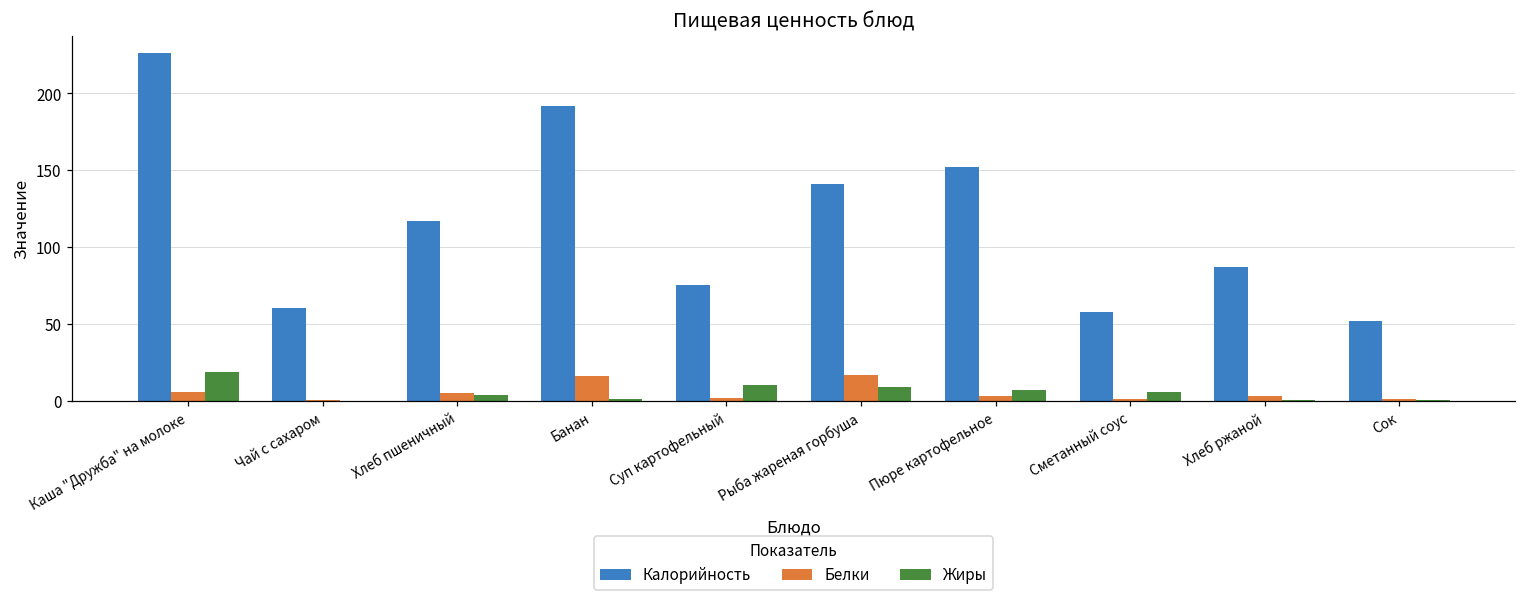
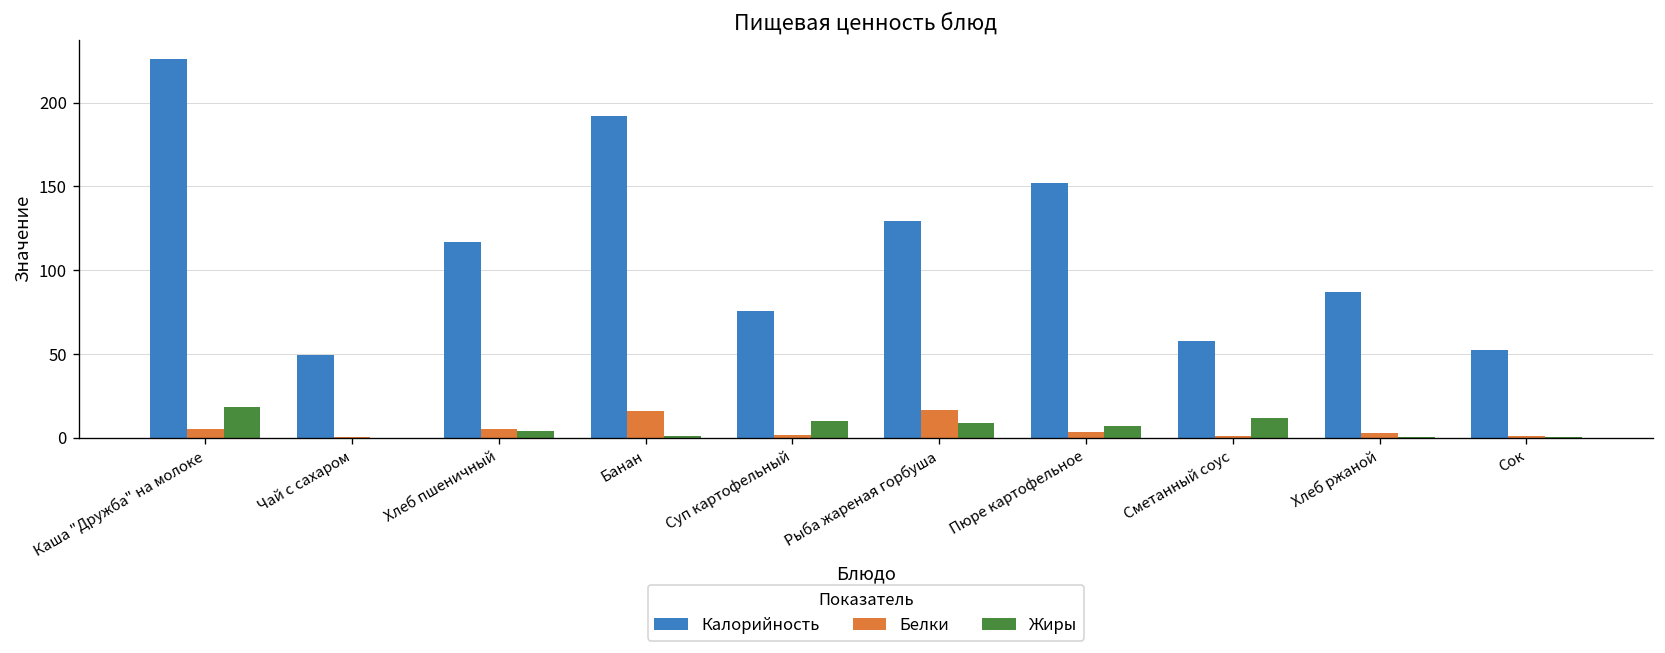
  {
    "Калорийность": {
      "Каша \"Дружба\" на молоке": 226,
-     "Чай с сахаром": 60,
+     "Чай с сахаром": 49,
      "Хлеб пшеничный": 117,
      "Банан": 192,
      "Суп картофельный": 75,
-     "Рыба жареная горбуша": 141,
+     "Рыба жареная горбуша": 129,
      "Пюре картофельное": 152,
      "Сметанный соус": 58,
      "Хлеб ржаной": 87,
      "Сок": 52
    },
    "Белки": {
      "Каша \"Дружба\" на молоке": 5,
      "Хлеб пшеничный": 5,
      "Банан": 16,
      "Рыба жареная горбуша": 16,
      "Пюре картофельное": 3,
      "Хлеб ржаной": 3
    },
    "Жиры": {
      "Каша \"Дружба\" на молоке": 18,
      "Чай с сахаром": 0,
      "Хлеб пшеничный": 4,
      "Суп картофельный": 10,
      "Рыба жареная горбуша": 9,
      "Пюре картофельное": 7,
-     "Сметанный соус": 5
+     "Сметанный соус": 12
    }
  }
